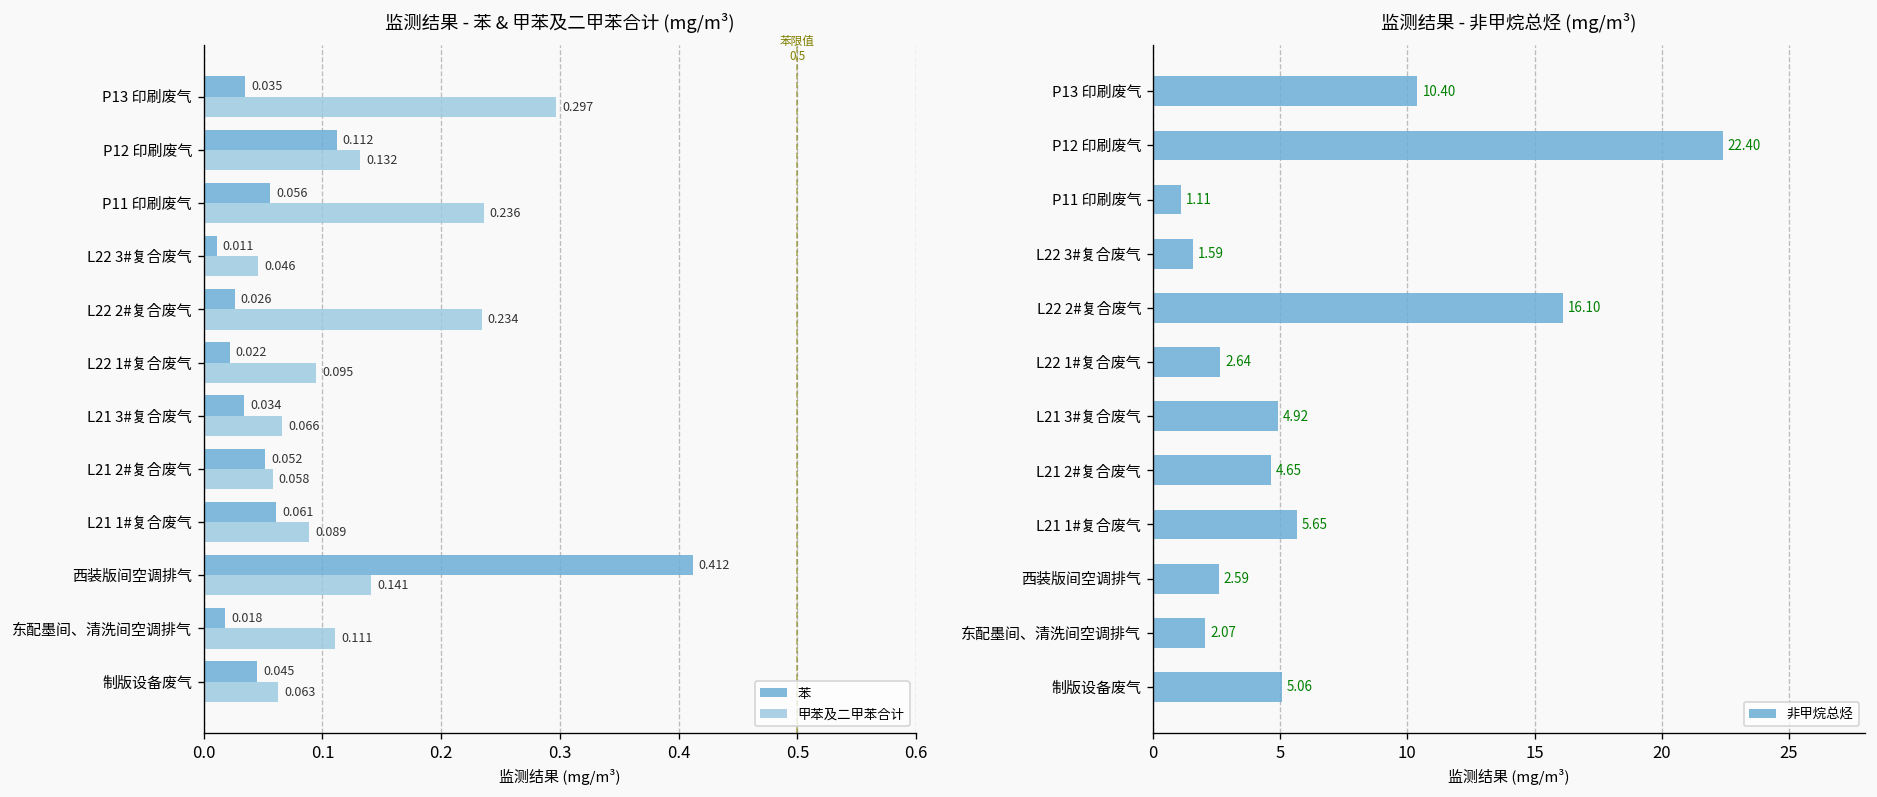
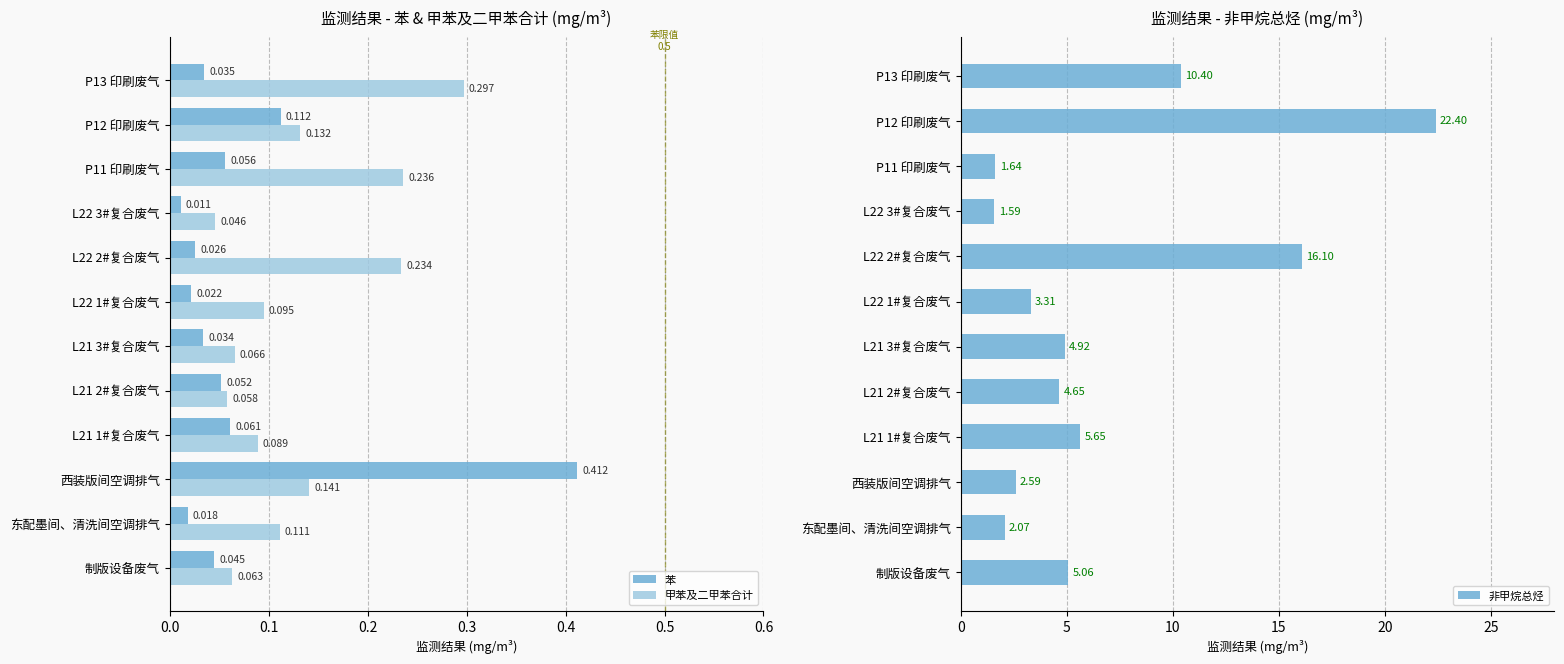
  {
    "监测结果 - 非甲烷总烃 (mg/m³)": {
      "P13 印刷废气": 10.40,
      "P12 印刷废气": 22.40,
-     "P11 印刷废气": 1.11,
+     "P11 印刷废气": 1.64,
      "L22 3#复合废气": 1.59,
      "L22 2#复合废气": 16.10,
-     "L22 1#复合废气": 2.64,
+     "L22 1#复合废气": 3.31,
      "L21 3#复合废气": 4.92,
      "L21 2#复合废气": 4.65,
      "L21 1#复合废气": 5.65,
      "西装版间空调排气": 2.59,
      "东配墨间、清洗间空调排气": 2.07,
      "制版设备废气": 5.06
    }
  }
